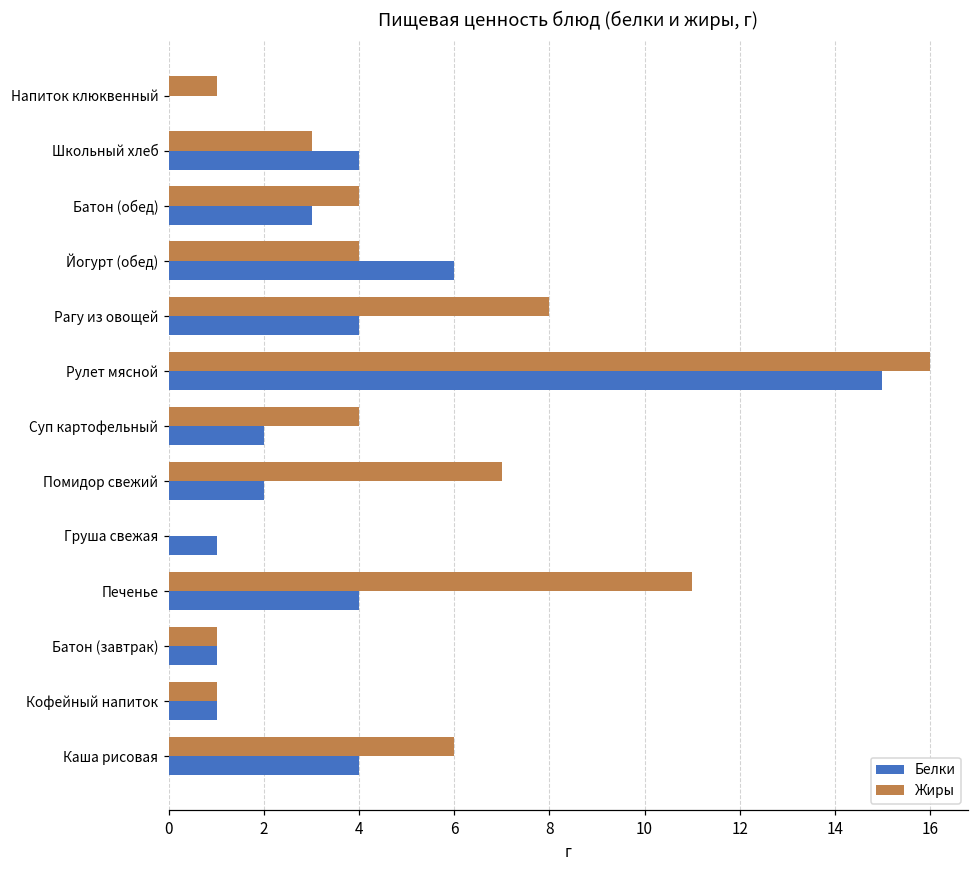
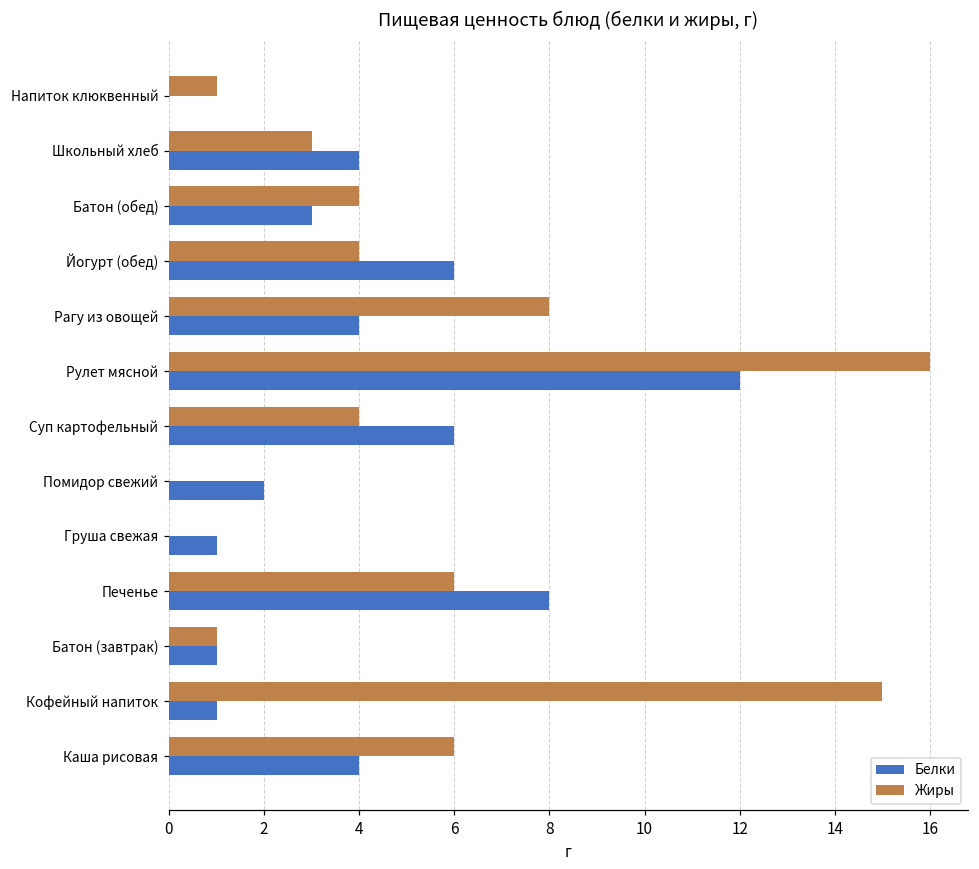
  {
    "Белки": {
      "Напиток клюквенный": 0,
      "Школьный хлеб": 4,
      "Батон (обед)": 3,
      "Йогурт (обед)": 6,
      "Рагу из овощей": 4,
-     "Рулет мясной": 15,
-     "Суп картофельный": 2,
+     "Рулет мясной": 12,
+     "Суп картофельный": 6,
      "Помидор свежий": 2,
      "Груша свежая": 1,
-     "Печенье": 4,
+     "Печенье": 8,
      "Батон (завтрак)": 1,
      "Кофейный напиток": 1,
      "Каша рисовая": 4
    },
    "Жиры": {
      "Напиток клюквенный": 1,
      "Школьный хлеб": 3,
      "Батон (обед)": 4,
      "Йогурт (обед)": 4,
      "Рагу из овощей": 8,
      "Рулет мясной": 16,
      "Суп картофельный": 4,
-     "Помидор свежий": 7,
+     "Помидор свежий": 0,
      "Груша свежая": 0,
-     "Печенье": 11,
+     "Печенье": 6,
      "Батон (завтрак)": 1,
-     "Кофейный напиток": 1,
+     "Кофейный напиток": 15,
      "Каша рисовая": 6
    }
  }
